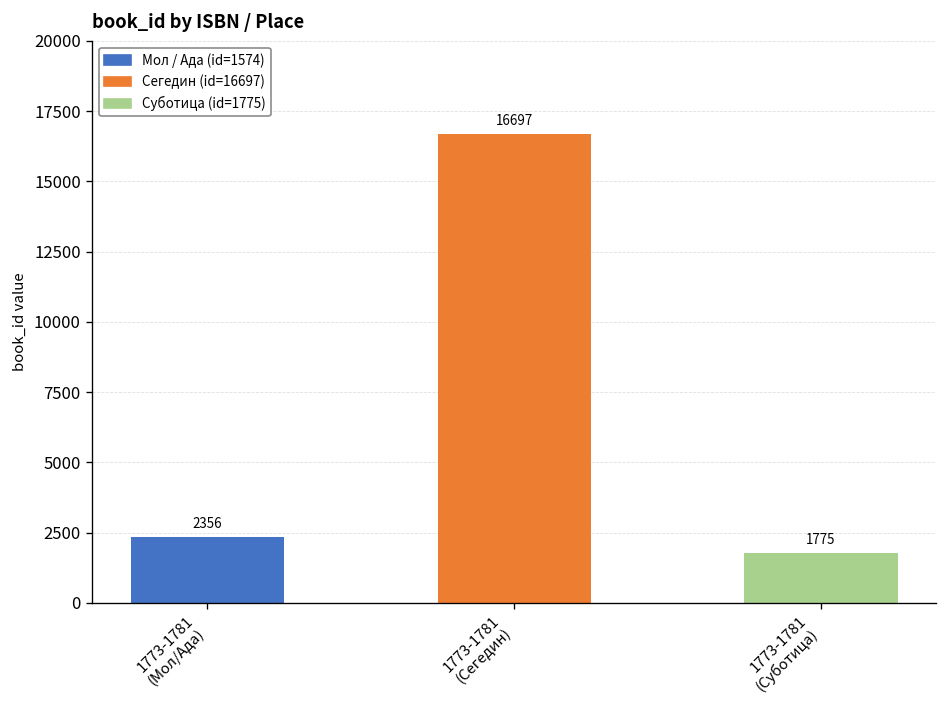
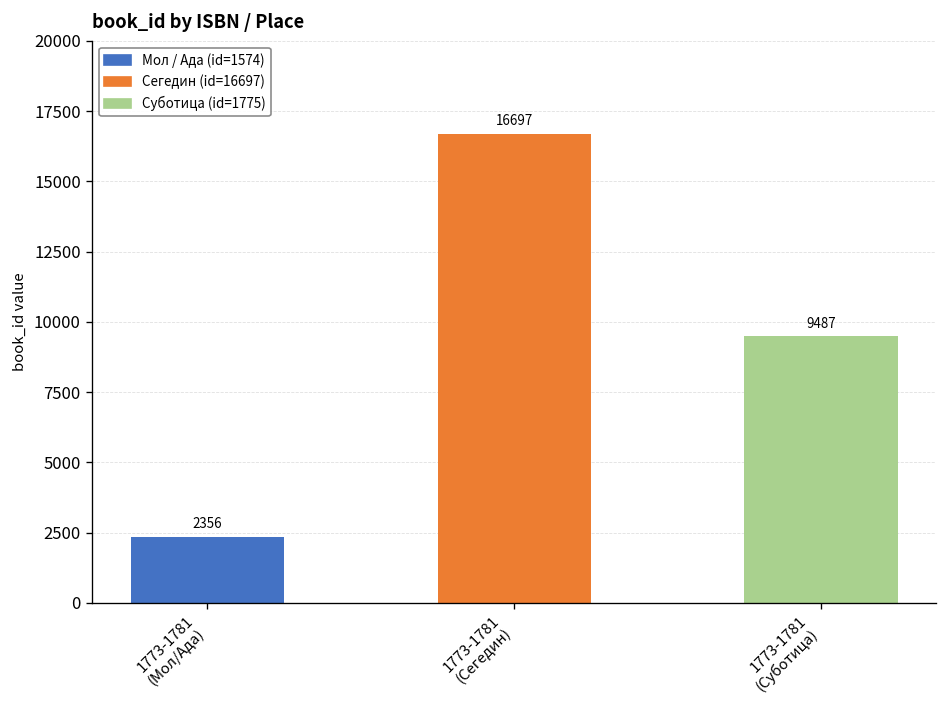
  {
    "1773-1781 (Мол/Ада)": 2356,
    "1773-1781 (Сегедин)": 16697,
-   "1773-1781 (Суботица)": 1775
+   "1773-1781 (Суботица)": 9487
  }
